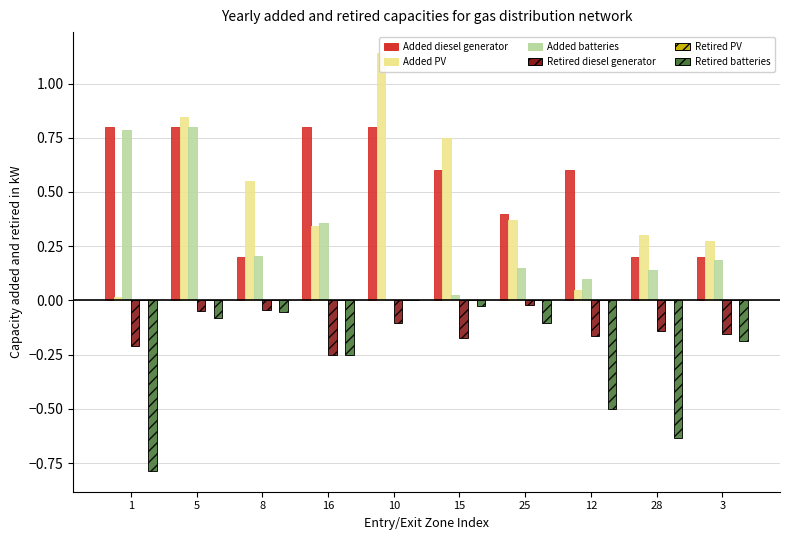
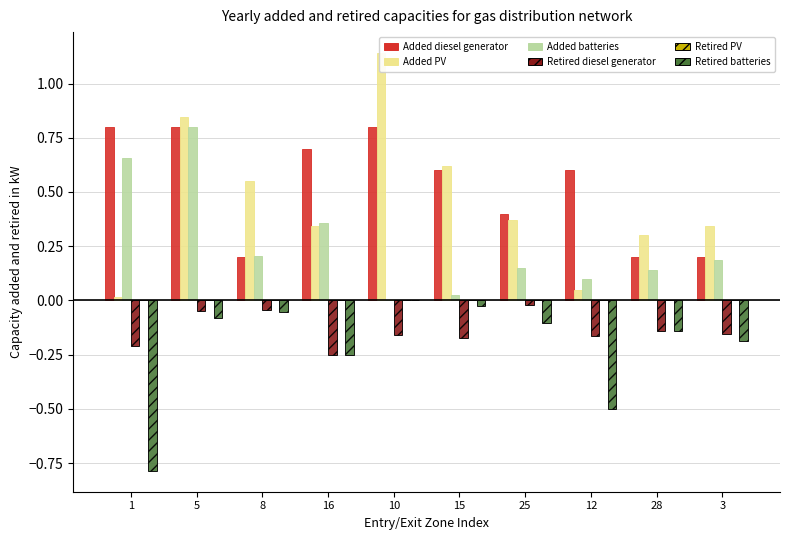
  {
    "Added diesel generator": {
      "1": 0.80,
      "5": 0.80,
      "8": 0.20,
-     "16": 0.80,
+     "16": 0.70,
      "10": 0.80,
      "15": 0.60,
      "25": 0.40,
      "12": 0.60,
      "28": 0.20,
      "3": 0.20
    },
    "Added PV": {
      "1": 0.01,
      "5": 0.85,
      "8": 0.55,
      "16": 0.34,
-     "15": 0.75,
+     "15": 0.62,
      "25": 0.37,
      "12": 0.05,
      "28": 0.30,
-     "3": 0.28
+     "3": 0.34
    },
    "Added batteries": {
-     "1": 0.79,
+     "1": 0.66,
      "5": 0.80,
      "8": 0.20,
      "16": 0.36,
      "10": 0.00,
      "15": 0.03,
      "25": 0.15,
      "12": 0.10,
      "28": 0.14,
      "3": 0.19
    },
    "Retired diesel generator": {
      "1": -0.21,
      "5": -0.05,
      "8": -0.04,
      "16": -0.25,
-     "10": -0.10,
+     "10": -0.16,
      "15": -0.17,
      "25": -0.02,
      "12": -0.16,
      "28": -0.14,
      "3": -0.15
    },
    "Retired PV": {
      "1": 0.00,
      "5": 0.00,
      "8": 0.00,
      "16": 0.00,
      "10": 0.00,
      "15": 0.00,
      "25": 0.00,
      "12": 0.00,
      "28": 0.00,
      "3": 0.00
    },
    "Retired batteries": {
      "1": -0.79,
      "5": -0.08,
      "8": -0.05,
      "16": -0.25,
      "10": 0.00,
      "15": -0.03,
      "25": -0.10,
      "12": -0.50,
-     "28": -0.64,
+     "28": -0.14,
      "3": -0.19
    }
  }
